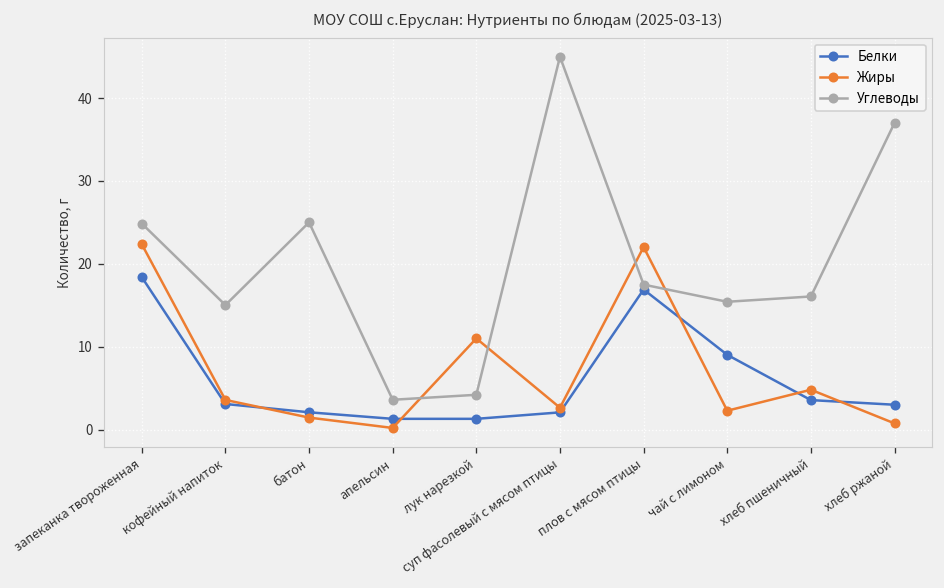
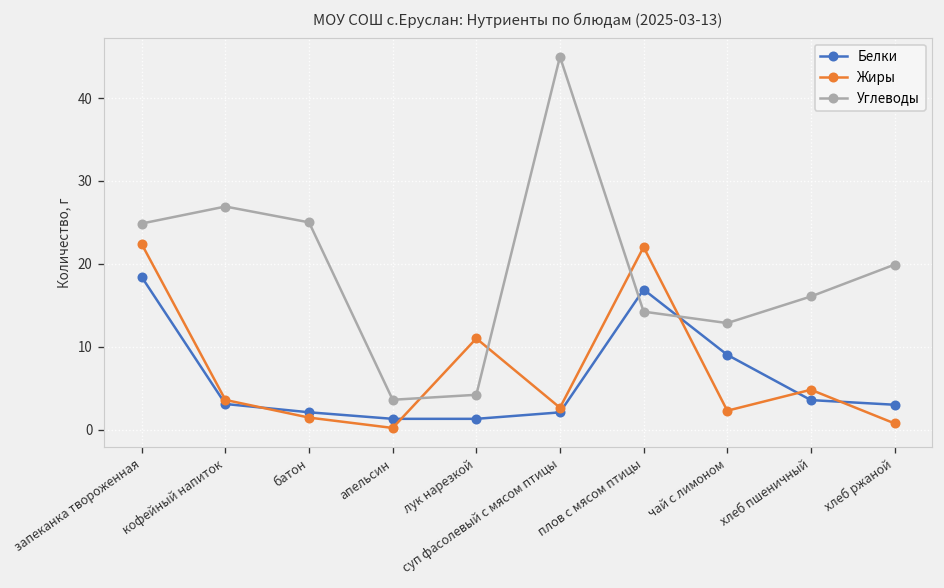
  {
    "Белки": {
      "запеканка твороженная": 18,
      "кофейный напиток": 3,
      "батон": 2,
      "апельсин": 1,
      "лук нарезкой": 1,
      "суп фасолевый с мясом птицы": 2,
      "плов с мясом птицы": 17,
      "чай с лимоном": 9,
      "хлеб пшеничный": 4,
      "хлеб ржаной": 3
    },
    "Жиры": {
      "запеканка твороженная": 22,
      "кофейный напиток": 4,
      "батон": 1,
      "апельсин": 0,
      "лук нарезкой": 11,
      "суп фасолевый с мясом птицы": 3,
      "плов с мясом птицы": 22,
      "чай с лимоном": 2,
      "хлеб пшеничный": 5,
      "хлеб ржаной": 1
    },
    "Углеводы": {
      "запеканка твороженная": 25,
-     "кофейный напиток": 15,
+     "кофейный напиток": 27,
      "батон": 25,
      "апельсин": 4,
      "лук нарезкой": 4,
      "суп фасолевый с мясом птицы": 45,
-     "плов с мясом птицы": 17,
-     "чай с лимоном": 15,
+     "плов с мясом птицы": 14,
+     "чай с лимоном": 13,
      "хлеб пшеничный": 16,
-     "хлеб ржаной": 37
+     "хлеб ржаной": 20
    }
  }
